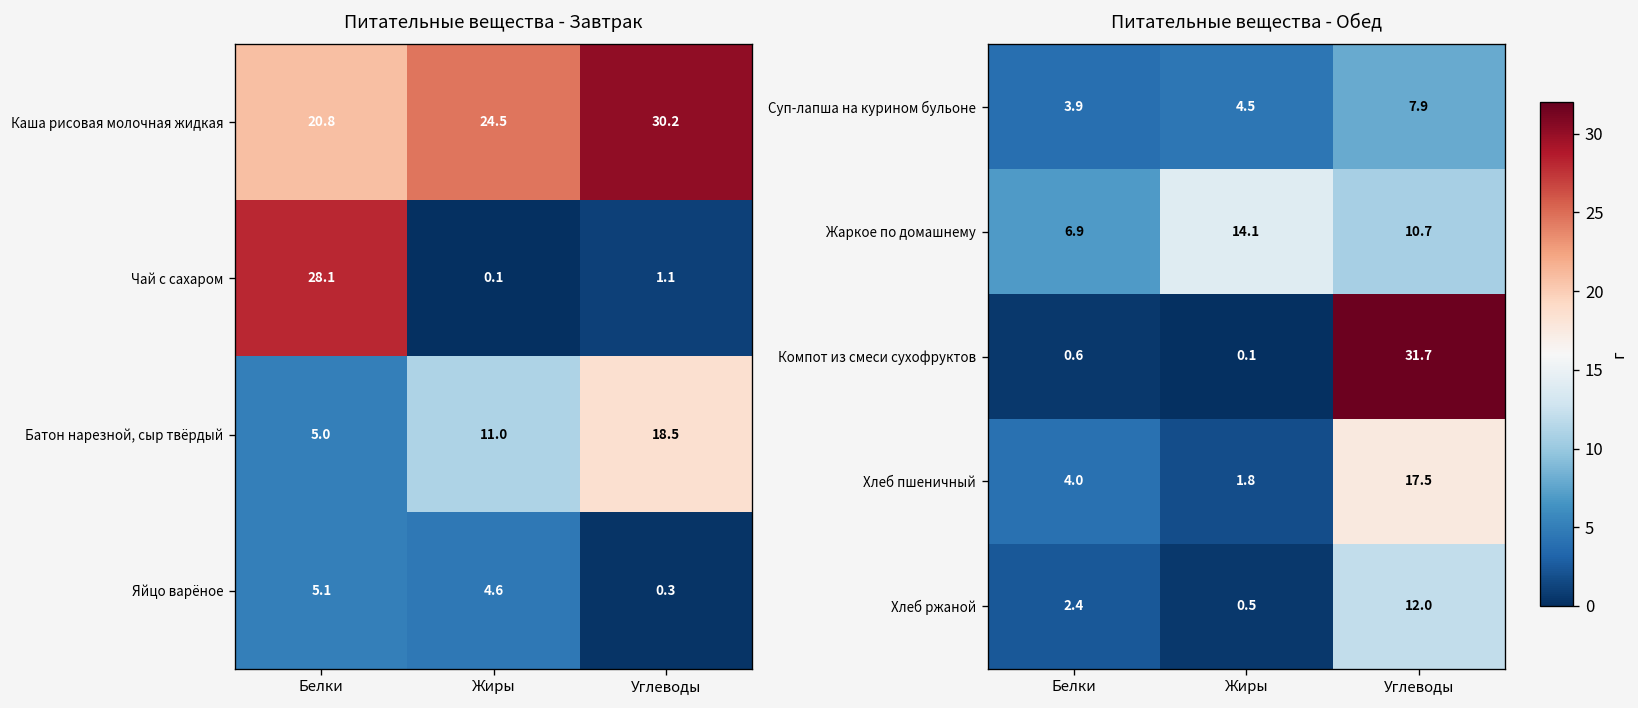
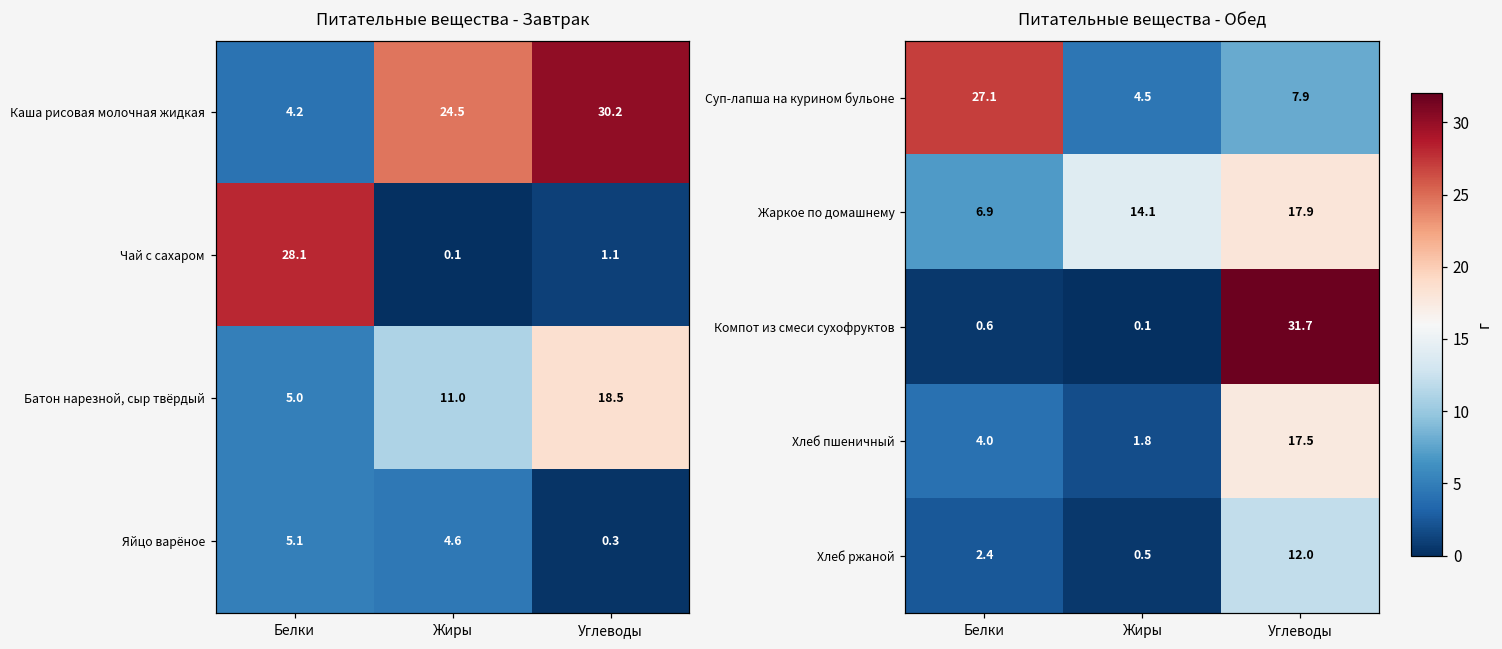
  {
    "Питательные вещества - Завтрак": {
      "Каша рисовая молочная жидкая": {
-       "Белки": 20.8,
+       "Белки": 4.2,
        "Жиры": 24.5,
        "Углеводы": 30.2
      },
      "Чай с сахаром": {
        "Белки": 28.1,
        "Жиры": 0.1,
        "Углеводы": 1.1
      },
      "Батон нарезной, сыр твёрдый": {
        "Белки": 5.0,
        "Жиры": 11.0,
        "Углеводы": 18.5
      },
      "Яйцо варёное": {
        "Белки": 5.1,
        "Жиры": 4.6,
        "Углеводы": 0.3
      }
    },
    "Питательные вещества - Обед": {
      "Суп-лапша на курином бульоне": {
-       "Белки": 3.9,
+       "Белки": 27.1,
        "Жиры": 4.5,
        "Углеводы": 7.9
      },
      "Жаркое по домашнему": {
        "Белки": 6.9,
        "Жиры": 14.1,
-       "Углеводы": 10.7
+       "Углеводы": 17.9
      },
      "Компот из смеси сухофруктов": {
        "Белки": 0.6,
        "Жиры": 0.1,
        "Углеводы": 31.7
      },
      "Хлеб пшеничный": {
        "Белки": 4.0,
        "Жиры": 1.8,
        "Углеводы": 17.5
      },
      "Хлеб ржаной": {
        "Белки": 2.4,
        "Жиры": 0.5,
        "Углеводы": 12.0
      }
    }
  }
